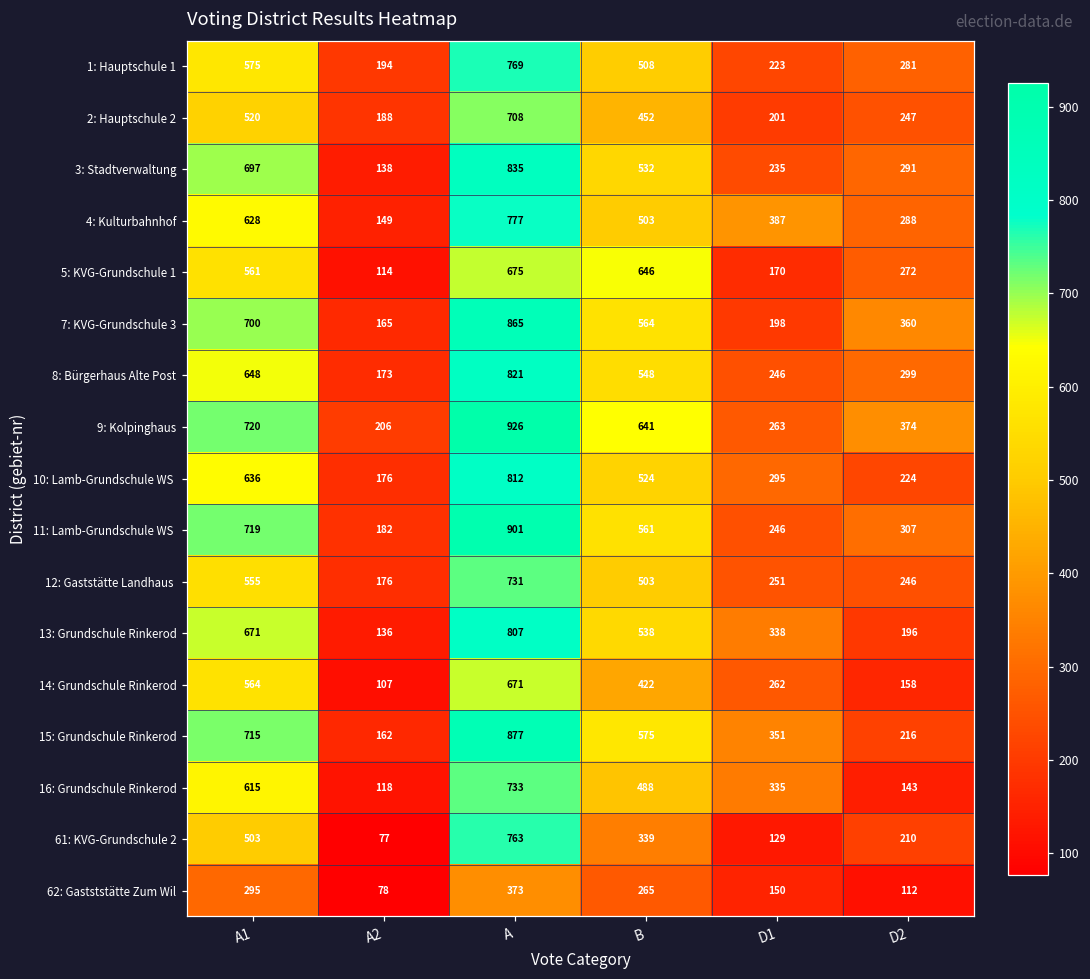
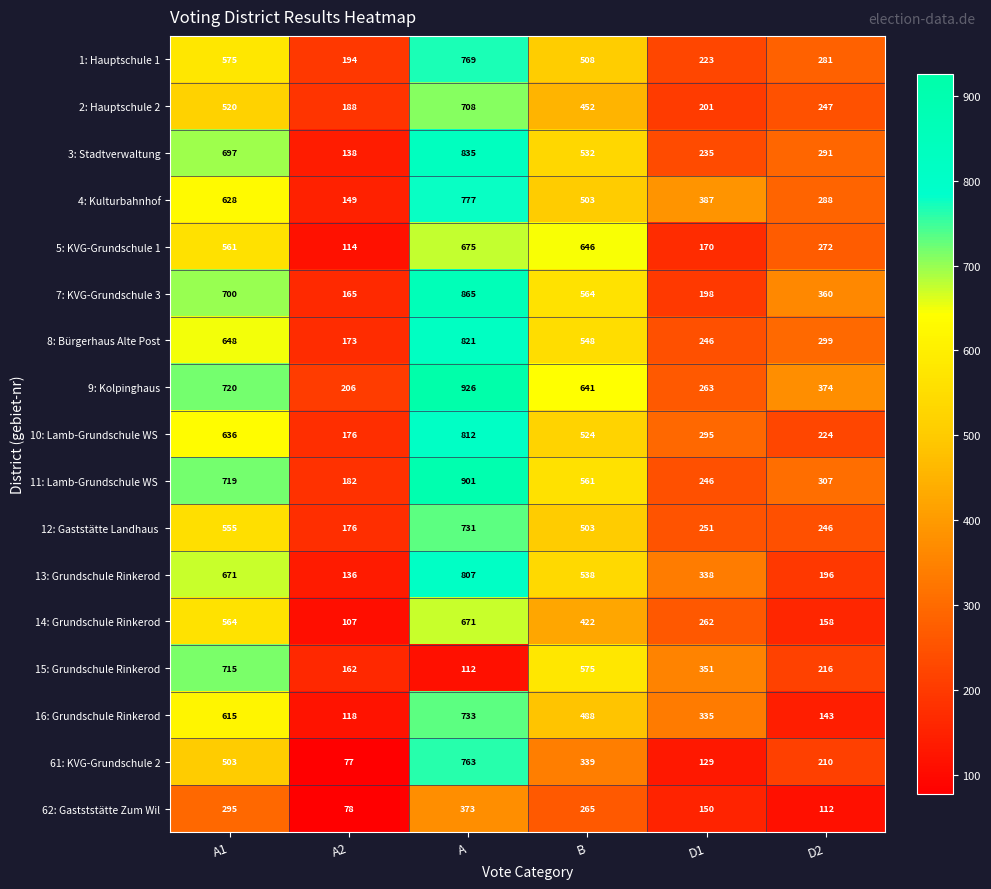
  {
    "1: Hauptschule 1": {
      "A1": 575,
      "A2": 194,
      "A": 769,
      "B": 508,
      "D1": 223,
      "D2": 281
    },
    "2: Hauptschule 2": {
      "A1": 520,
      "A2": 188,
      "A": 708,
      "B": 452,
      "D1": 201,
      "D2": 247
    },
    "3: Stadtverwaltung": {
      "A1": 697,
      "A2": 138,
      "A": 835,
      "B": 532,
      "D1": 235,
      "D2": 291
    },
    "4: Kulturbahnhof": {
      "A1": 628,
      "A2": 149,
      "A": 777,
      "B": 503,
      "D1": 387,
      "D2": 288
    },
    "5: KVG-Grundschule 1": {
      "A1": 561,
      "A2": 114,
      "A": 675,
      "B": 646,
      "D1": 170,
      "D2": 272
    },
    "7: KVG-Grundschule 3": {
      "A1": 700,
      "A2": 165,
      "A": 865,
      "B": 564,
      "D1": 198,
      "D2": 360
    },
    "8: Bürgerhaus Alte Post": {
      "A1": 648,
      "A2": 173,
      "A": 821,
      "B": 548,
      "D1": 246,
      "D2": 299
    },
    "9: Kolpinghaus": {
      "A1": 720,
      "A2": 206,
      "A": 926,
      "B": 641,
      "D1": 263,
      "D2": 374
    },
    "10: Lamb-Grundschule WS": {
      "A1": 636,
      "A2": 176,
      "A": 812,
      "B": 524,
      "D1": 295,
      "D2": 224
    },
    "11: Lamb-Grundschule WS": {
      "A1": 719,
      "A2": 182,
      "A": 901,
      "B": 561,
      "D1": 246,
      "D2": 307
    },
    "12: Gaststätte Landhaus": {
      "A1": 555,
      "A2": 176,
      "A": 731,
      "B": 503,
      "D1": 251,
      "D2": 246
    },
    "13: Grundschule Rinkerod": {
      "A1": 671,
      "A2": 136,
      "A": 807,
      "B": 538,
      "D1": 338,
      "D2": 196
    },
    "14: Grundschule Rinkerod": {
      "A1": 564,
      "A2": 107,
      "A": 671,
      "B": 422,
      "D1": 262,
      "D2": 158
    },
    "15: Grundschule Rinkerod": {
      "A1": 715,
      "A2": 162,
-     "A": 877,
+     "A": 112,
      "B": 575,
      "D1": 351,
      "D2": 216
    },
    "16: Grundschule Rinkerod": {
      "A1": 615,
      "A2": 118,
      "A": 733,
      "B": 488,
      "D1": 335,
      "D2": 143
    },
    "61: KVG-Grundschule 2": {
      "A1": 503,
      "A2": 77,
      "A": 763,
      "B": 339,
      "D1": 129,
      "D2": 210
    },
    "62: Gastststätte Zum Wil": {
      "A1": 295,
      "A2": 78,
      "A": 373,
      "B": 265,
      "D1": 150,
      "D2": 112
    }
  }
